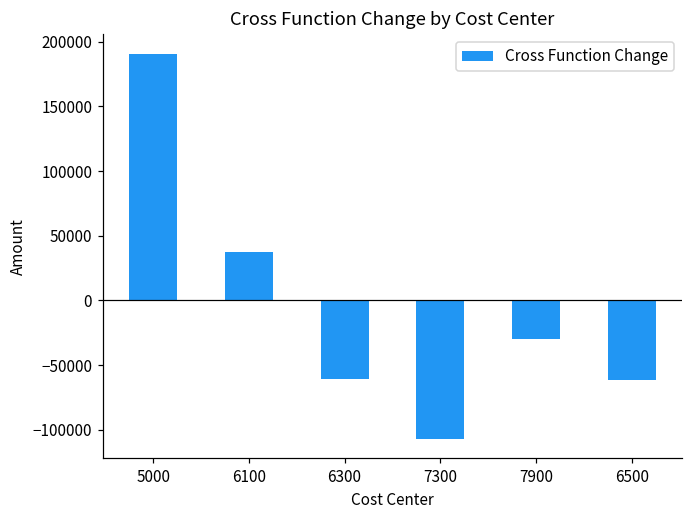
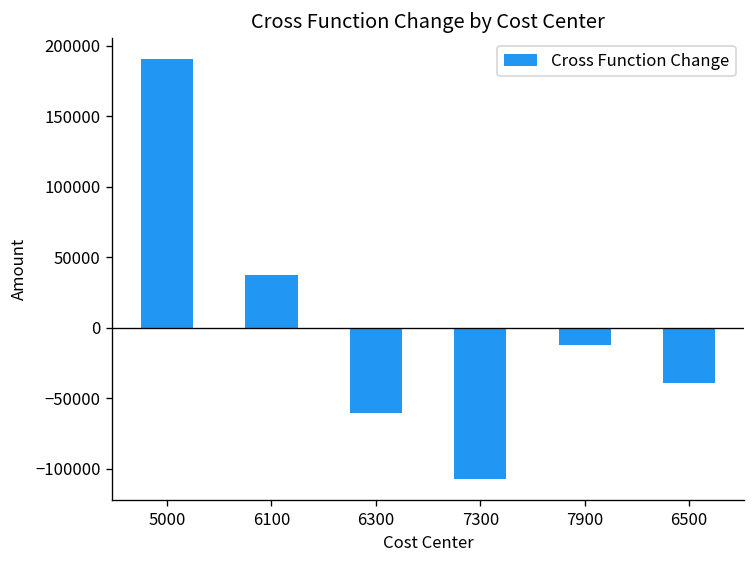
  {
    "5000": 191000,
    "6100": 37000,
    "6300": -61000,
    "7300": -107000,
-   "7900": -30000,
-   "6500": -62000
+   "7900": -13000,
+   "6500": -39000
  }
